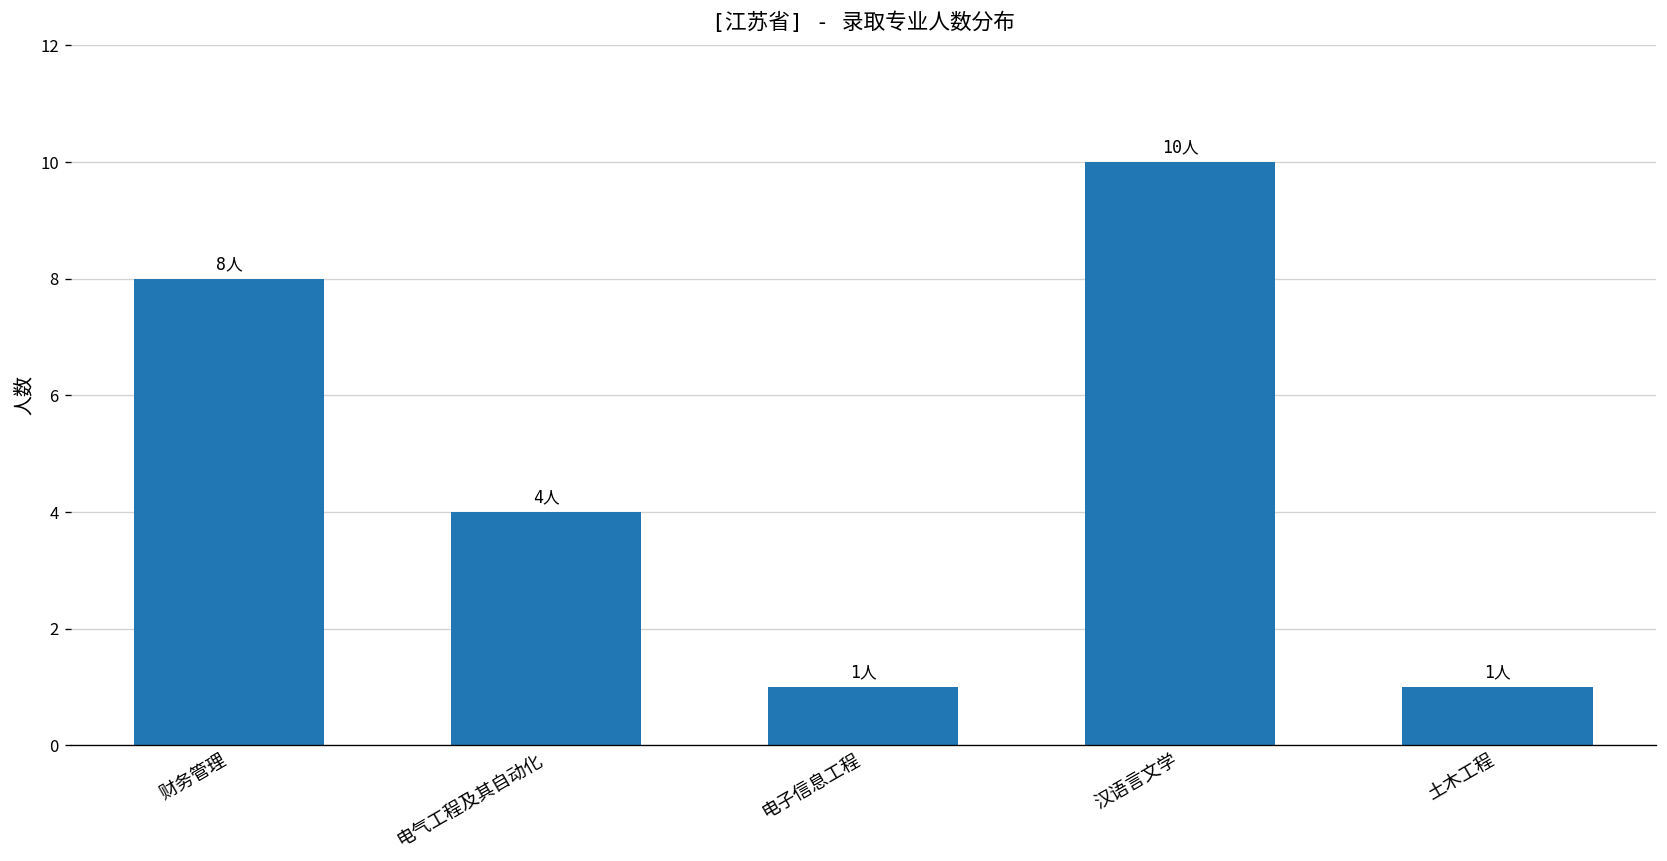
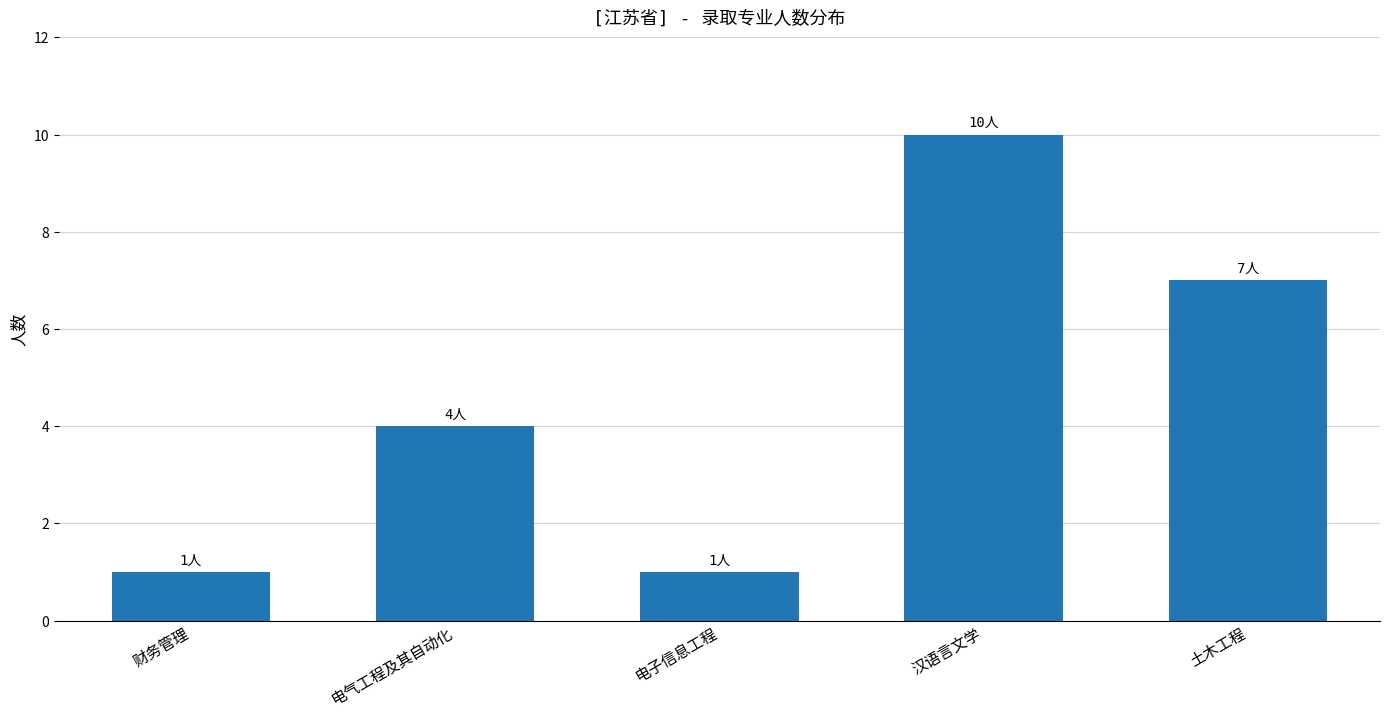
  {
-   "财务管理": "8人",
+   "财务管理": "1人",
    "电气工程及其自动化": "4人",
    "电子信息工程": "1人",
    "汉语言文学": "10人",
-   "土木工程": "1人"
+   "土木工程": "7人"
  }
